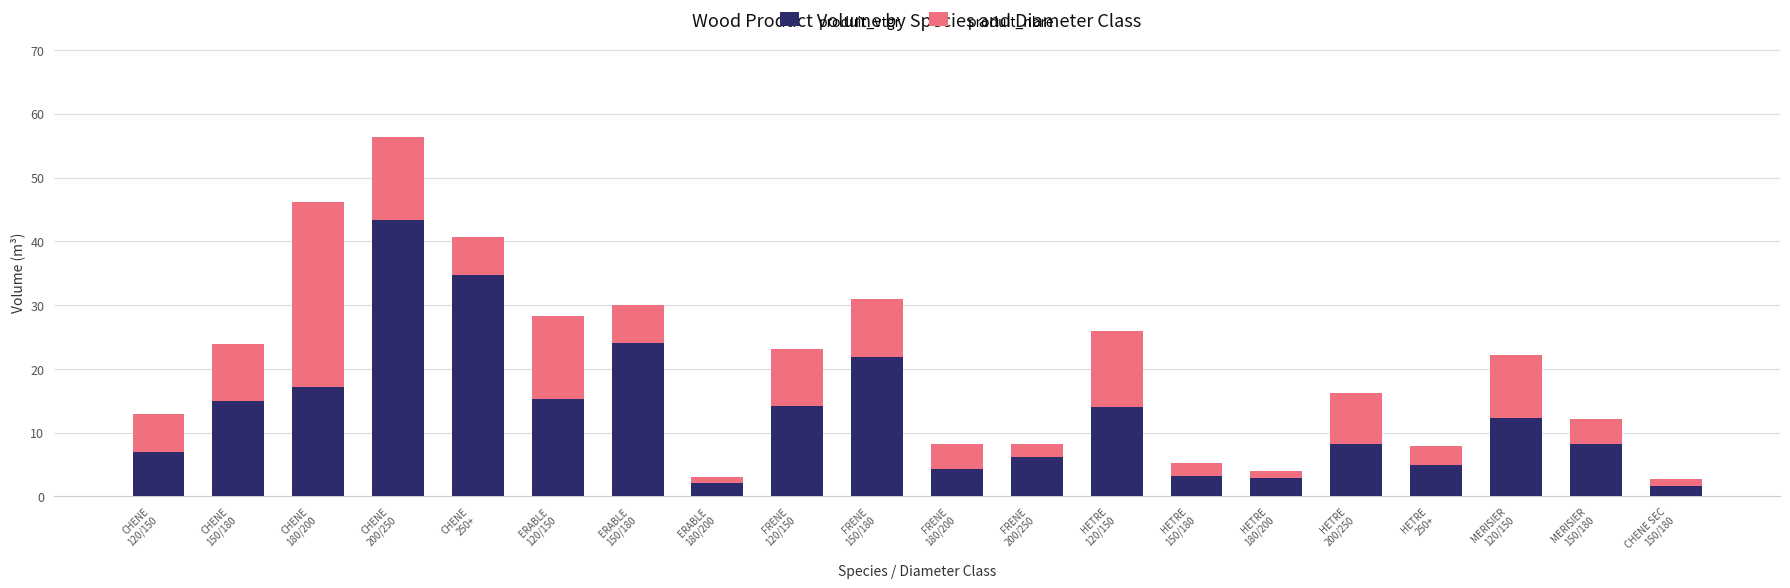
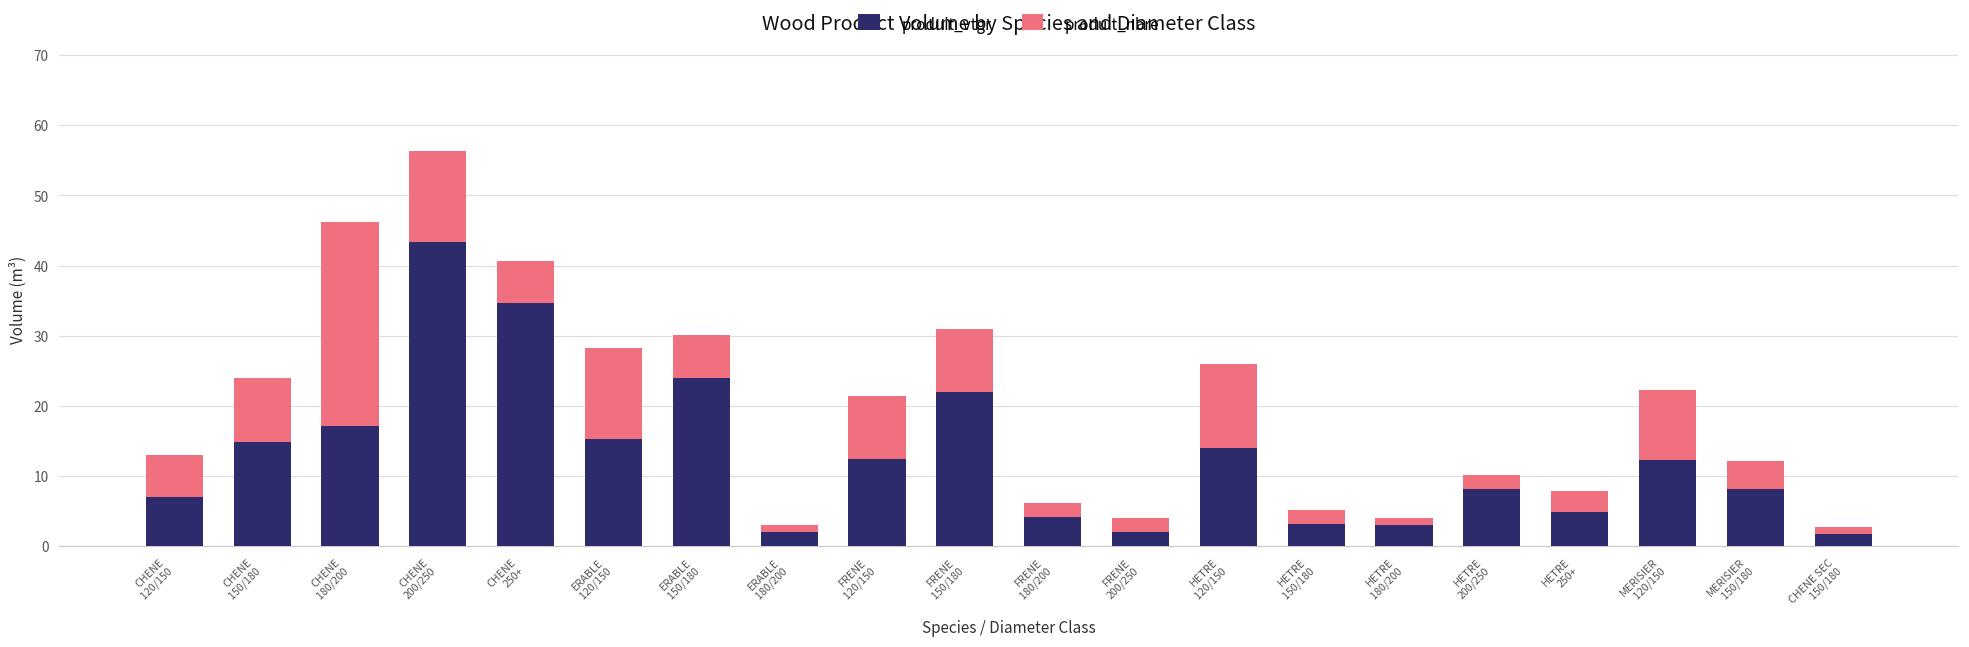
  {
    "produit_vtgr": {
      "CHENE 120/150": 7,
      "CHENE 150/180": 15,
      "CHENE 180/200": 17,
      "CHENE 200/250": 43,
      "CHENE 250+": 35,
      "ERABLE 120/150": 15,
      "ERABLE 150/180": 24,
      "ERABLE 180/200": 2,
-     "FRENE 120/150": 14,
+     "FRENE 120/150": 12,
      "FRENE 150/180": 22,
      "FRENE 180/200": 4,
-     "FRENE 200/250": 6,
+     "FRENE 200/250": 2,
      "HETRE 120/150": 14,
      "HETRE 150/180": 3,
      "HETRE 180/200": 3,
      "HETRE 200/250": 8,
      "HETRE 250+": 5,
      "MERISIER 120/150": 12,
      "MERISIER 150/180": 8,
      "CHENE SEC 150/180": 2
    },
    "produit_nbre": {
      "CHENE 120/150": 6,
      "CHENE 150/180": 9,
      "CHENE 180/200": 29,
      "CHENE 200/250": 13,
      "CHENE 250+": 6,
      "ERABLE 120/150": 13,
      "ERABLE 150/180": 6,
      "ERABLE 180/200": 1,
      "FRENE 120/150": 9,
      "FRENE 150/180": 9,
-     "FRENE 180/200": 4,
+     "FRENE 180/200": 2,
      "FRENE 200/250": 2,
      "HETRE 120/150": 12,
      "HETRE 150/180": 2,
      "HETRE 180/200": 1,
-     "HETRE 200/250": 8,
+     "HETRE 200/250": 2,
      "HETRE 250+": 3,
      "MERISIER 120/150": 10,
      "MERISIER 150/180": 4,
      "CHENE SEC 150/180": 1
    }
  }
